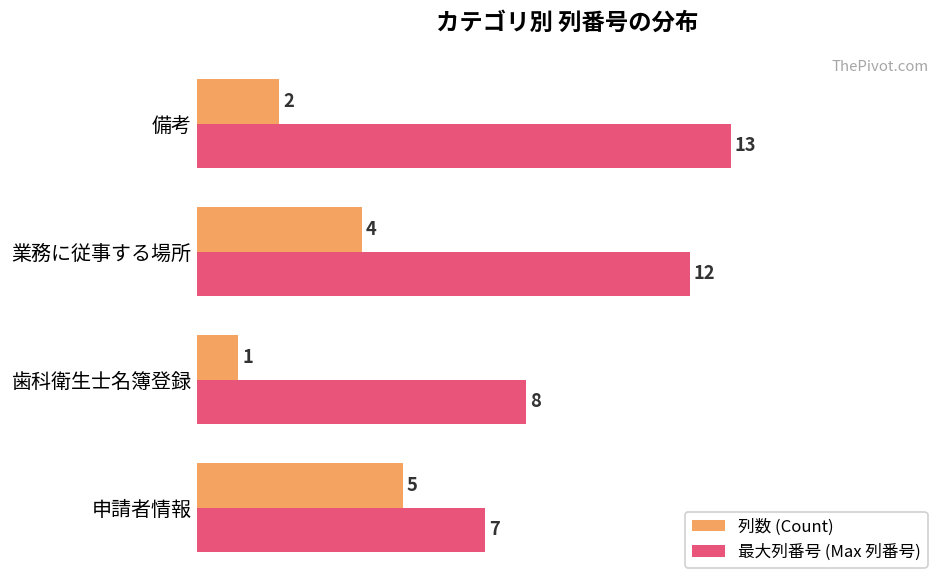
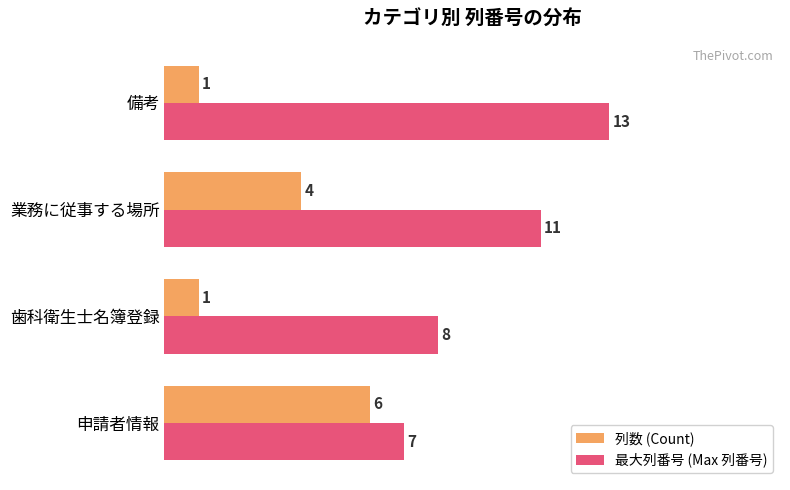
  {
    "列数 (Count)": {
-     "備考": 2,
+     "備考": 1,
      "業務に従事する場所": 4,
      "歯科衛生士名簿登録": 1,
-     "申請者情報": 5
+     "申請者情報": 6
    },
    "最大列番号 (Max 列番号)": {
      "備考": 13,
-     "業務に従事する場所": 12,
+     "業務に従事する場所": 11,
      "歯科衛生士名簿登録": 8,
      "申請者情報": 7
    }
  }
